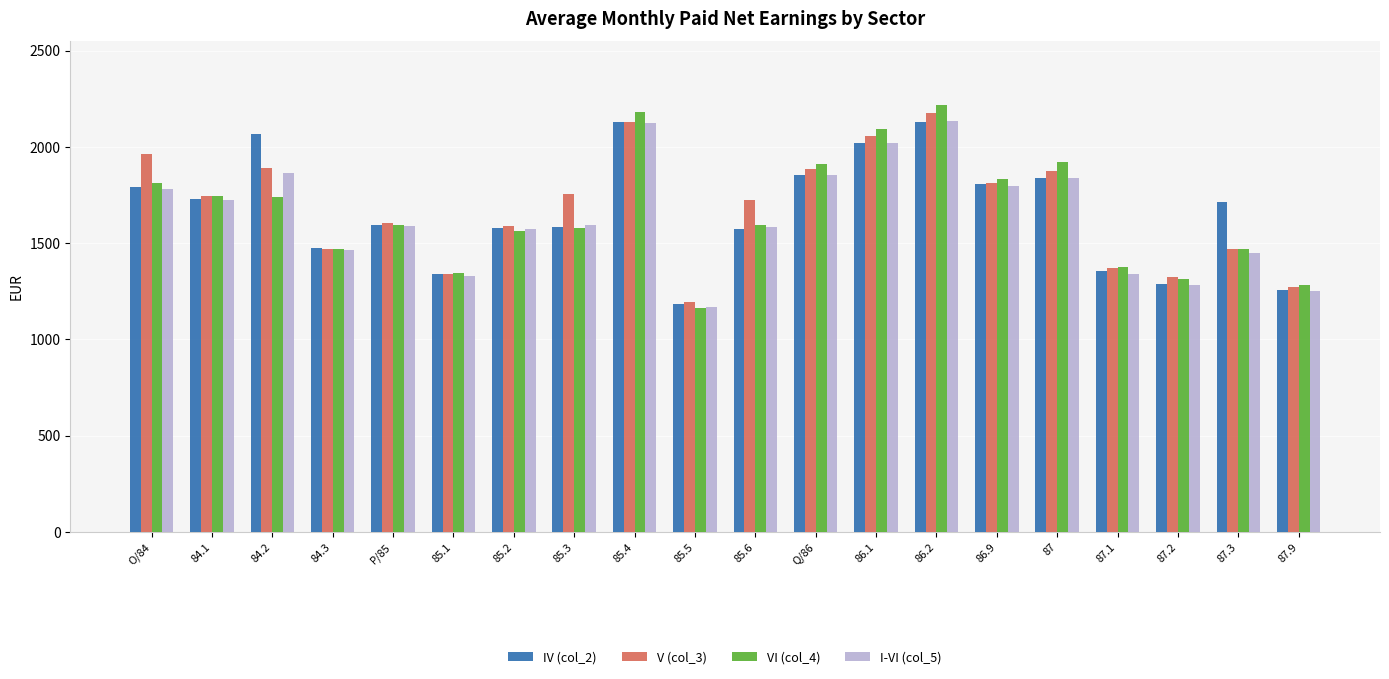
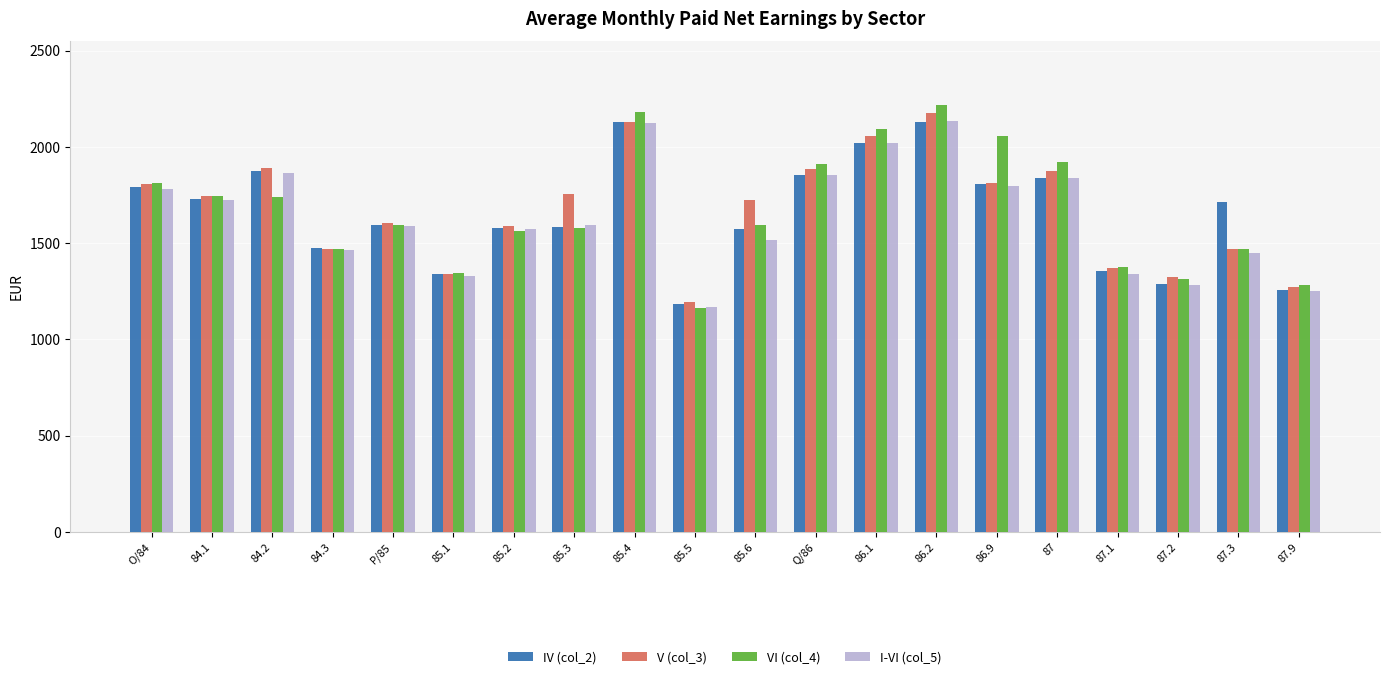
  {
    "IV (col_2)": {
      "O/84": 1790,
      "84.1": 1730,
-     "84.2": 2070,
+     "84.2": 1880,
      "84.3": 1470,
      "P/85": 1590,
      "85.1": 1340,
      "85.2": 1580,
      "85.3": 1590,
      "85.4": 2130,
      "85.5": 1180,
      "85.6": 1570,
      "Q/86": 1860,
      "86.1": 2020,
      "86.2": 2130,
      "86.9": 1810,
      "87": 1840,
      "87.1": 1350,
      "87.2": 1290,
      "87.3": 1710,
      "87.9": 1260
    },
    "V (col_3)": {
-     "O/84": 1960,
+     "O/84": 1810,
      "84.1": 1750,
      "84.2": 1890,
      "84.3": 1470,
      "P/85": 1600,
      "85.1": 1340,
      "85.2": 1590,
      "85.3": 1750,
      "85.4": 2130,
      "85.5": 1190,
      "85.6": 1730,
      "Q/86": 1890,
      "86.1": 2060,
      "86.2": 2180,
      "86.9": 1810,
      "87": 1870,
      "87.1": 1370,
      "87.2": 1320,
      "87.3": 1470,
      "87.9": 1270
    },
    "VI (col_4)": {
      "O/84": 1810,
      "84.1": 1740,
      "84.2": 1740,
      "84.3": 1470,
      "P/85": 1590,
      "85.1": 1350,
      "85.2": 1560,
      "85.3": 1580,
      "85.4": 2180,
      "85.5": 1170,
      "85.6": 1590,
      "Q/86": 1910,
      "86.1": 2090,
      "86.2": 2220,
-     "86.9": 1840,
+     "86.9": 2050,
      "87": 1920,
      "87.1": 1370,
      "87.2": 1310,
      "87.3": 1470,
      "87.9": 1280
    },
    "I-VI (col_5)": {
      "O/84": 1780,
      "84.1": 1720,
      "84.2": 1860,
      "84.3": 1470,
      "P/85": 1590,
      "85.1": 1330,
      "85.2": 1570,
      "85.3": 1590,
      "85.4": 2120,
      "85.5": 1170,
-     "85.6": 1580,
+     "85.6": 1510,
      "Q/86": 1850,
      "86.1": 2020,
      "86.2": 2130,
      "86.9": 1800,
      "87": 1840,
      "87.1": 1340,
      "87.2": 1280,
      "87.3": 1450,
      "87.9": 1250
    }
  }
